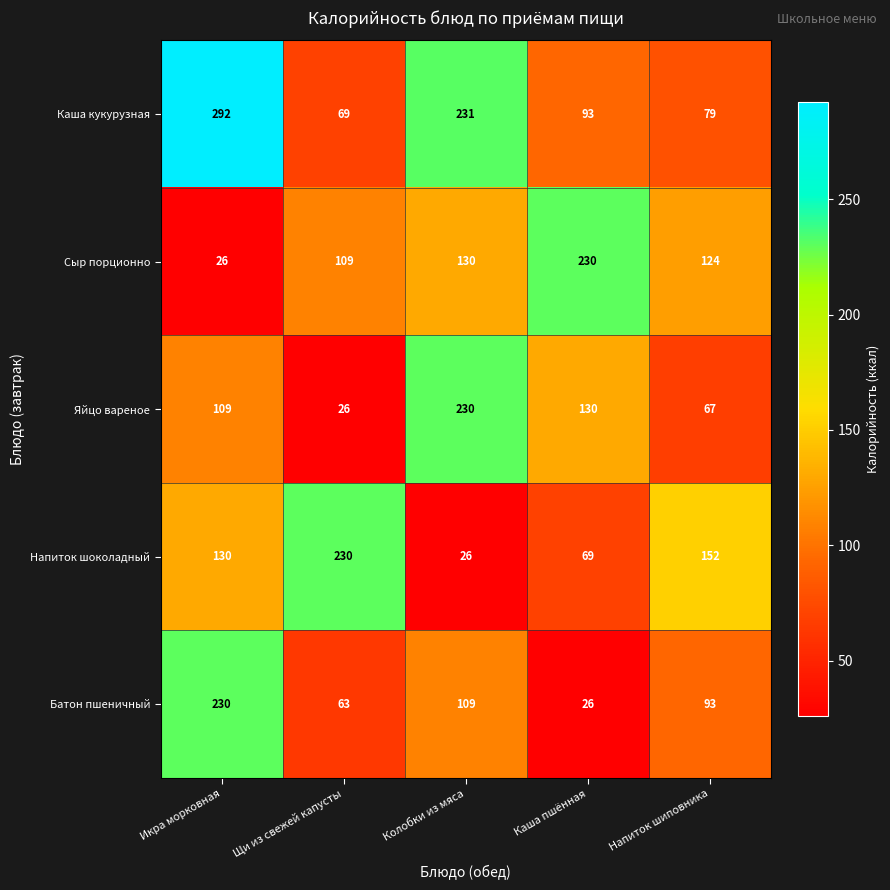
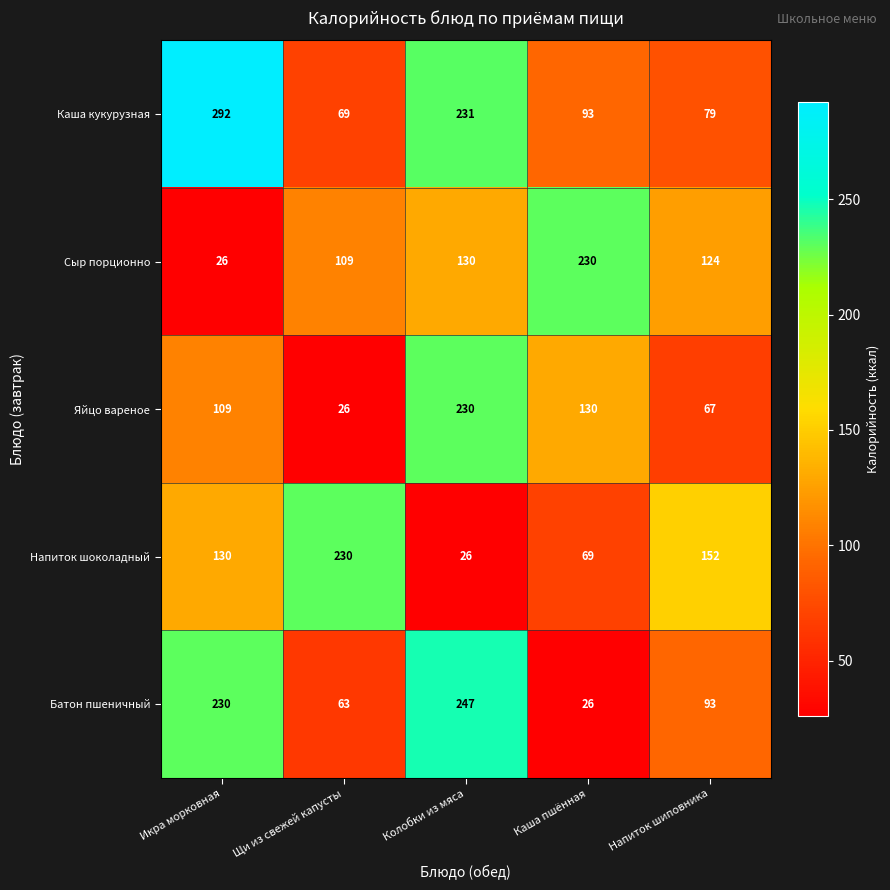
  {
    "Каша кукурузная": {
      "Икра морковная": 292,
      "Щи из свежей капусты": 69,
      "Колобки из мяса": 231,
      "Каша пшённая": 93,
      "Напиток шиповника": 79
    },
    "Сыр порционно": {
      "Икра морковная": 26,
      "Щи из свежей капусты": 109,
      "Колобки из мяса": 130,
      "Каша пшённая": 230,
      "Напиток шиповника": 124
    },
    "Яйцо вареное": {
      "Икра морковная": 109,
      "Щи из свежей капусты": 26,
      "Колобки из мяса": 230,
      "Каша пшённая": 130,
      "Напиток шиповника": 67
    },
    "Напиток шоколадный": {
      "Икра морковная": 130,
      "Щи из свежей капусты": 230,
      "Колобки из мяса": 26,
      "Каша пшённая": 69,
      "Напиток шиповника": 152
    },
    "Батон пшеничный": {
      "Икра морковная": 230,
      "Щи из свежей капусты": 63,
-     "Колобки из мяса": 109,
+     "Колобки из мяса": 247,
      "Каша пшённая": 26,
      "Напиток шиповника": 93
    }
  }
